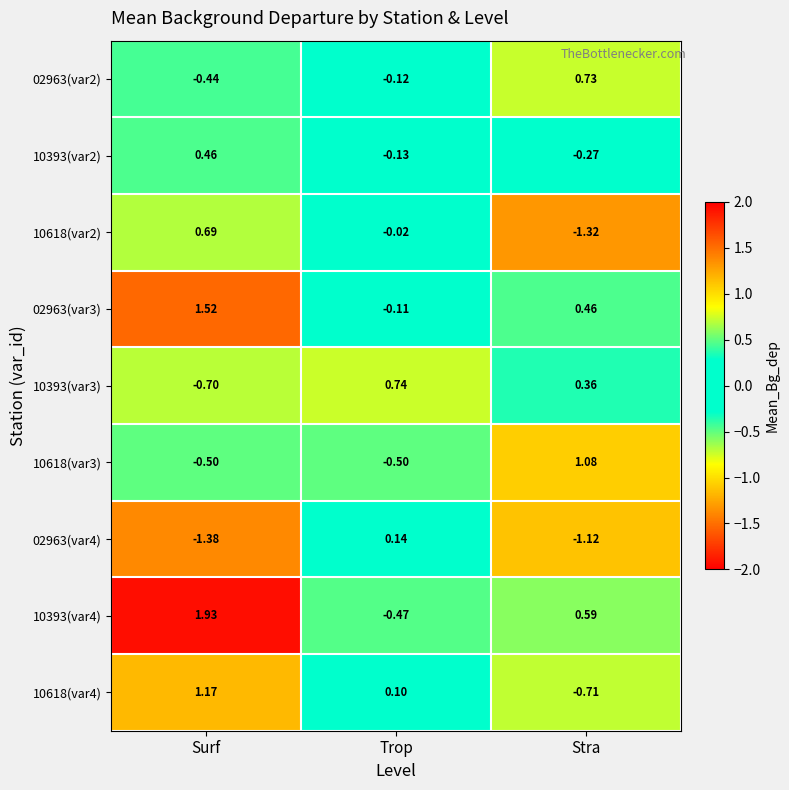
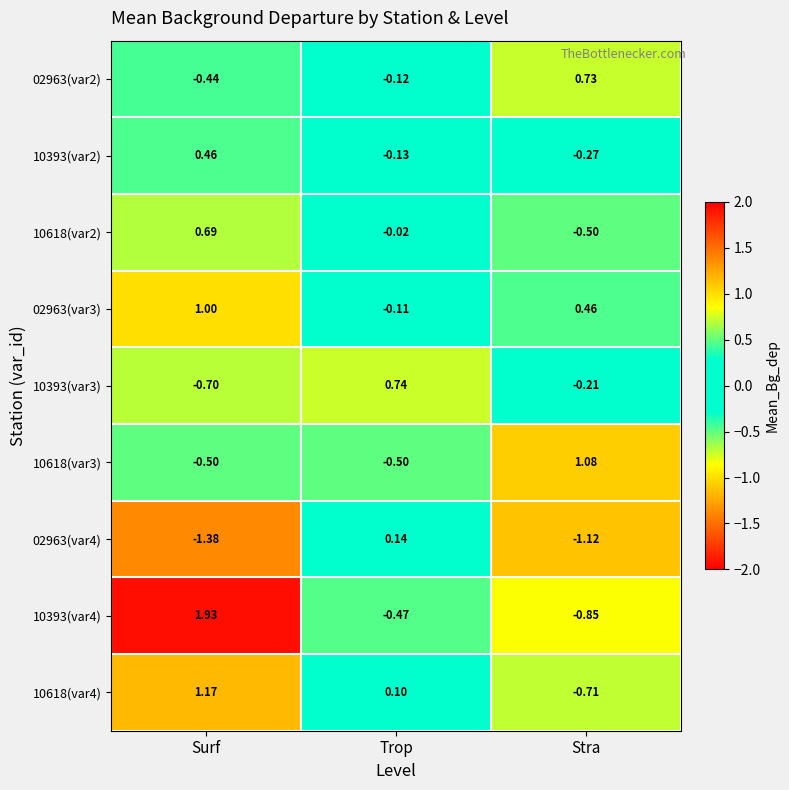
  {
    "02963(var2)": {
      "Surf": -0.44,
      "Trop": -0.12
    },
    "10393(var2)": {
      "Surf": 0.46,
      "Trop": -0.13,
      "Stra": -0.27
    },
    "10618(var2)": {
      "Surf": 0.69,
      "Trop": -0.02,
-     "Stra": -1.32
+     "Stra": -0.50
    },
    "02963(var3)": {
-     "Surf": 1.52,
+     "Surf": 1.00,
      "Trop": -0.11,
      "Stra": 0.46
    },
    "10393(var3)": {
      "Surf": -0.70,
      "Trop": 0.74,
-     "Stra": 0.36
+     "Stra": -0.21
    },
    "10618(var3)": {
      "Surf": -0.50,
      "Trop": -0.50,
      "Stra": 1.08
    },
    "02963(var4)": {
      "Surf": -1.38,
      "Trop": 0.14,
      "Stra": -1.12
    },
    "10393(var4)": {
      "Surf": 1.93,
      "Trop": -0.47,
-     "Stra": 0.59
+     "Stra": -0.85
    },
    "10618(var4)": {
      "Surf": 1.17,
      "Trop": 0.10,
      "Stra": -0.71
    }
  }
